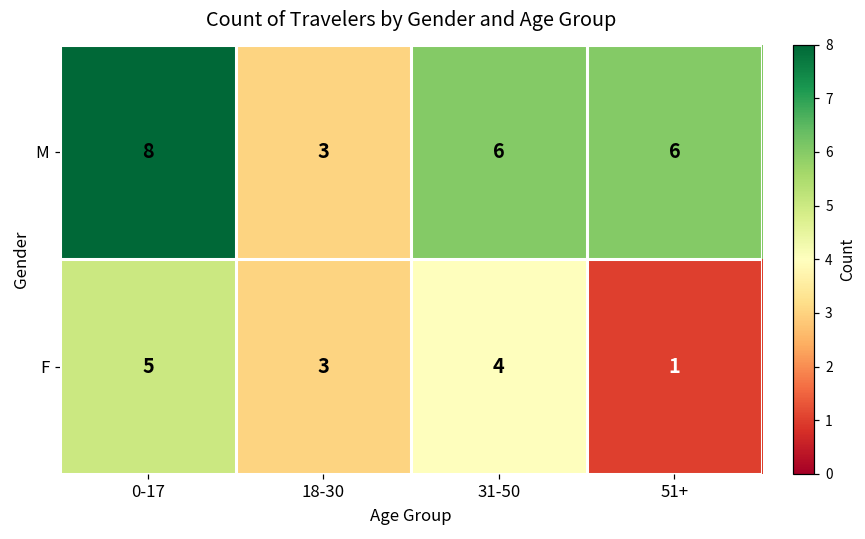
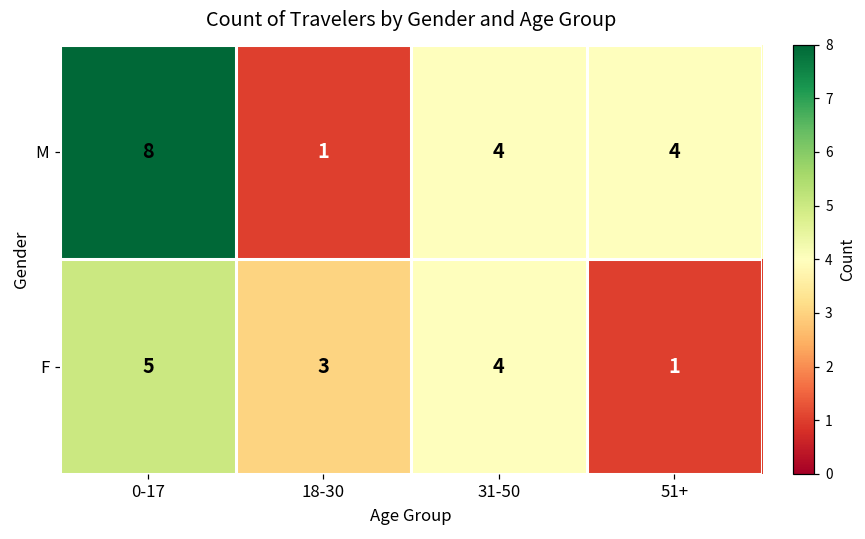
  {
    "M": {
      "0-17": 8,
-     "18-30": 3,
-     "31-50": 6,
-     "51+": 6
+     "18-30": 1,
+     "31-50": 4,
+     "51+": 4
    },
    "F": {
      "0-17": 5,
      "18-30": 3,
      "31-50": 4,
      "51+": 1
    }
  }
